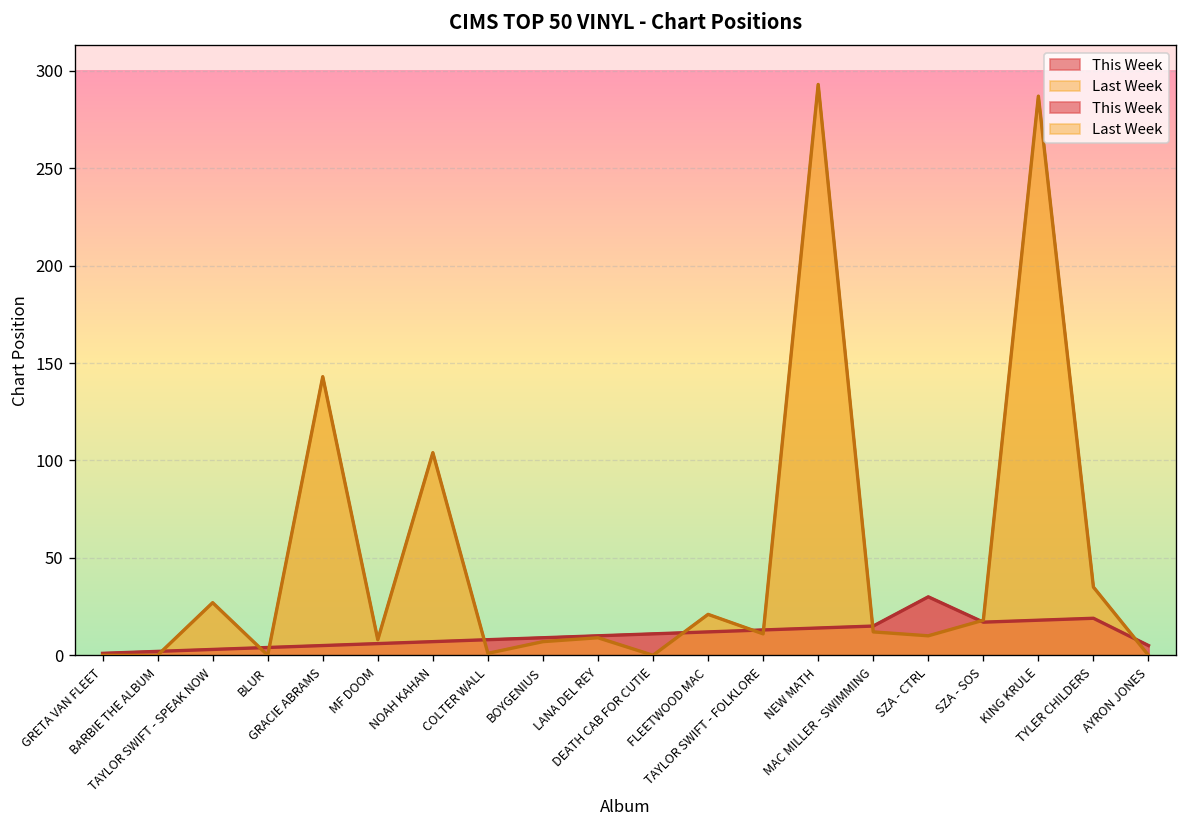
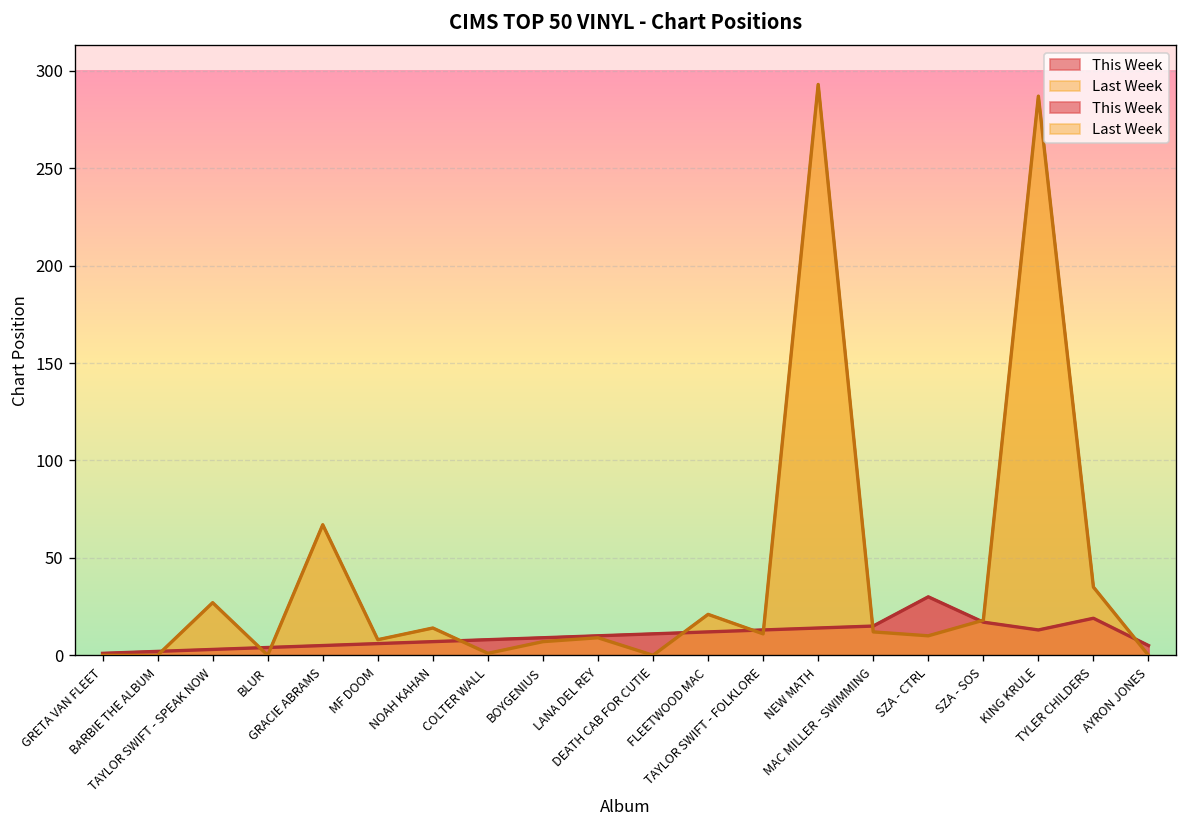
  {
    "This Week": {
      "BARBIE THE ALBUM": 2,
      "TAYLOR SWIFT - SPEAK NOW": 3,
      "BLUR": 4,
      "GRACIE ABRAMS": 5,
      "MF DOOM": 6,
      "NOAH KAHAN": 7,
      "COLTER WALL": 8,
      "BOYGENIUS": 9,
      "DEATH CAB FOR CUTIE": 11,
      "FLEETWOOD MAC": 12,
      "TAYLOR SWIFT - FOLKLORE": 13,
      "NEW MATH": 14,
      "MAC MILLER - SWIMMING": 15,
      "SZA - CTRL": 30,
-     "KING KRULE": 18,
+     "KING KRULE": 13,
      "TYLER CHILDERS": 19,
      "AYRON JONES": 5
    },
    "Last Week": {
      "BARBIE THE ALBUM": 0,
      "TAYLOR SWIFT - SPEAK NOW": 27,
      "BLUR": 0,
-     "GRACIE ABRAMS": 143,
+     "GRACIE ABRAMS": 67,
      "MF DOOM": 8,
-     "NOAH KAHAN": 104,
+     "NOAH KAHAN": 14,
      "COLTER WALL": 1,
      "BOYGENIUS": 7,
      "DEATH CAB FOR CUTIE": 0,
      "FLEETWOOD MAC": 21,
      "TAYLOR SWIFT - FOLKLORE": 11,
      "NEW MATH": 293,
      "MAC MILLER - SWIMMING": 12,
      "SZA - CTRL": 10,
      "KING KRULE": 287,
      "TYLER CHILDERS": 35,
      "AYRON JONES": 0
    }
  }
